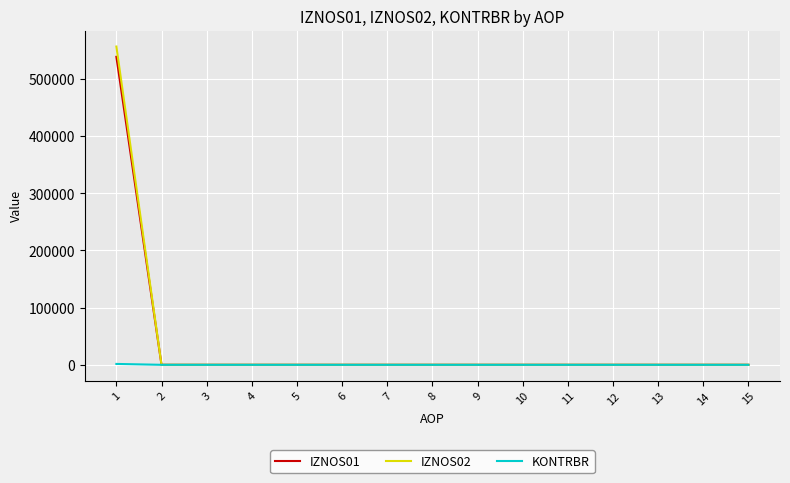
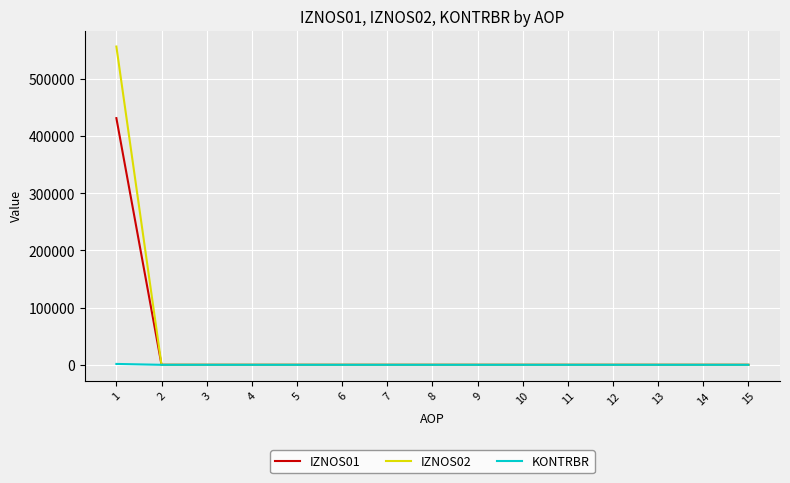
  {
    "IZNOS01": {
-     "1": 540000
+     "1": 430000
    },
    "IZNOS02": {
      "1": 560000
    },
    "KONTRBR": {
      "1": 0
    }
  }
